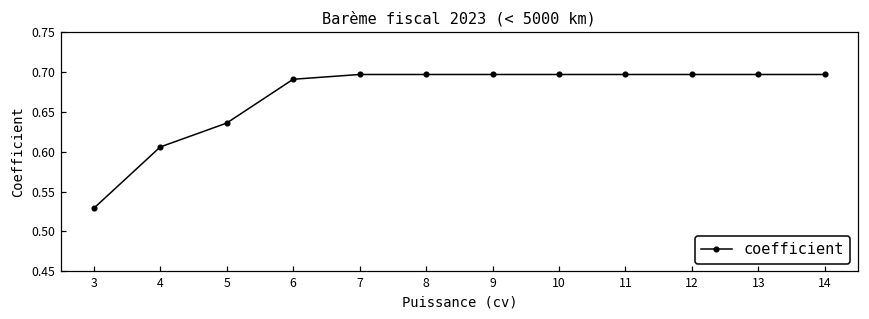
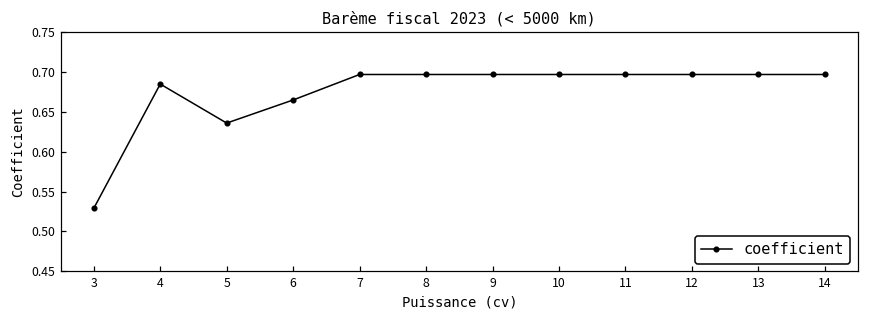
  {
    "3": 0.53,
-   "4": 0.61,
+   "4": 0.69,
    "5": 0.64,
-   "6": 0.69,
+   "6": 0.67,
    "7": 0.70,
    "8": 0.70,
    "9": 0.70,
    "10": 0.70,
    "11": 0.70,
    "12": 0.70,
    "13": 0.70,
    "14": 0.70
  }
